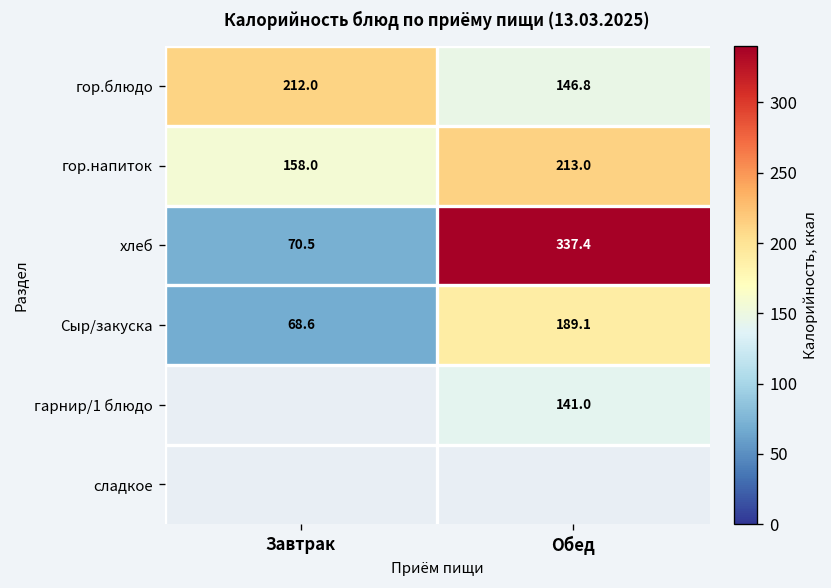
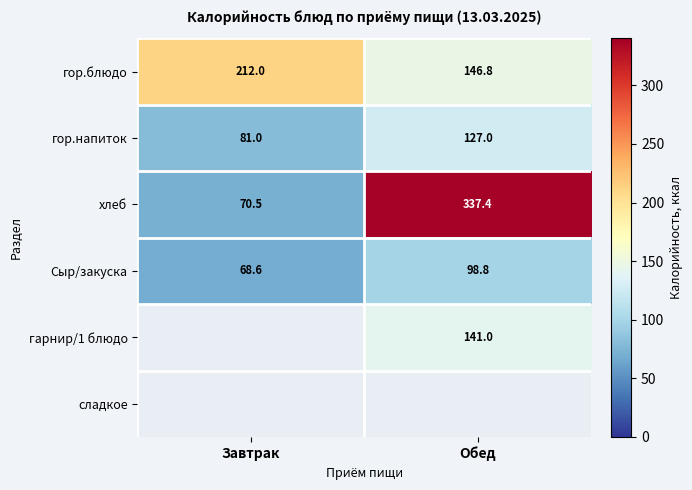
  {
    "гор.блюдо": {
      "Завтрак": 212.0,
      "Обед": 146.8
    },
    "гор.напиток": {
-     "Завтрак": 158.0,
-     "Обед": 213.0
+     "Завтрак": 81.0,
+     "Обед": 127.0
    },
    "хлеб": {
      "Завтрак": 70.5,
      "Обед": 337.4
    },
    "Сыр/закуска": {
      "Завтрак": 68.6,
-     "Обед": 189.1
+     "Обед": 98.8
    },
    "гарнир/1 блюдо": {
      "Обед": 141.0
    }
  }
